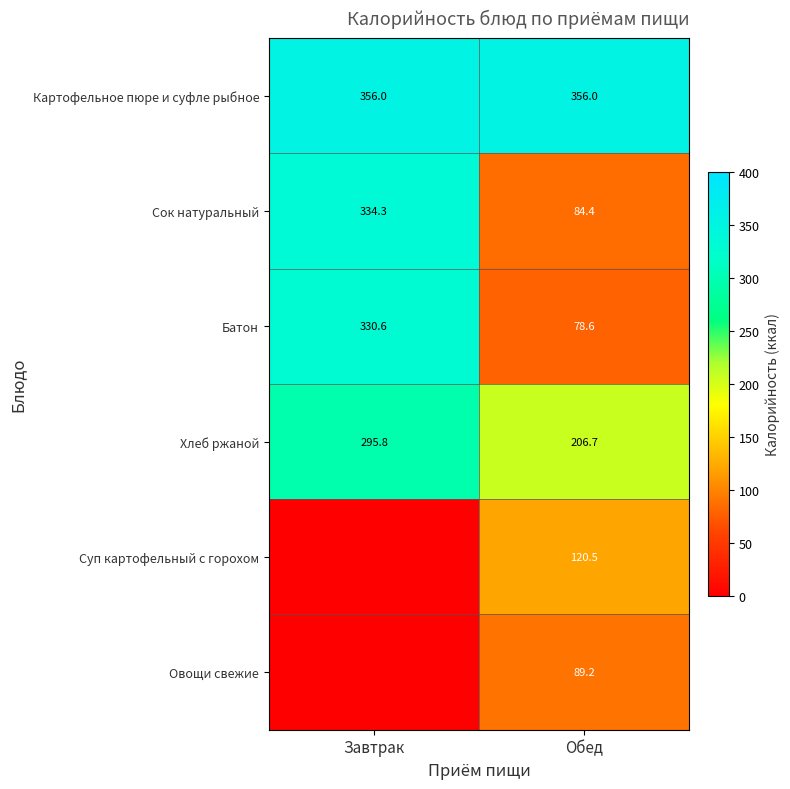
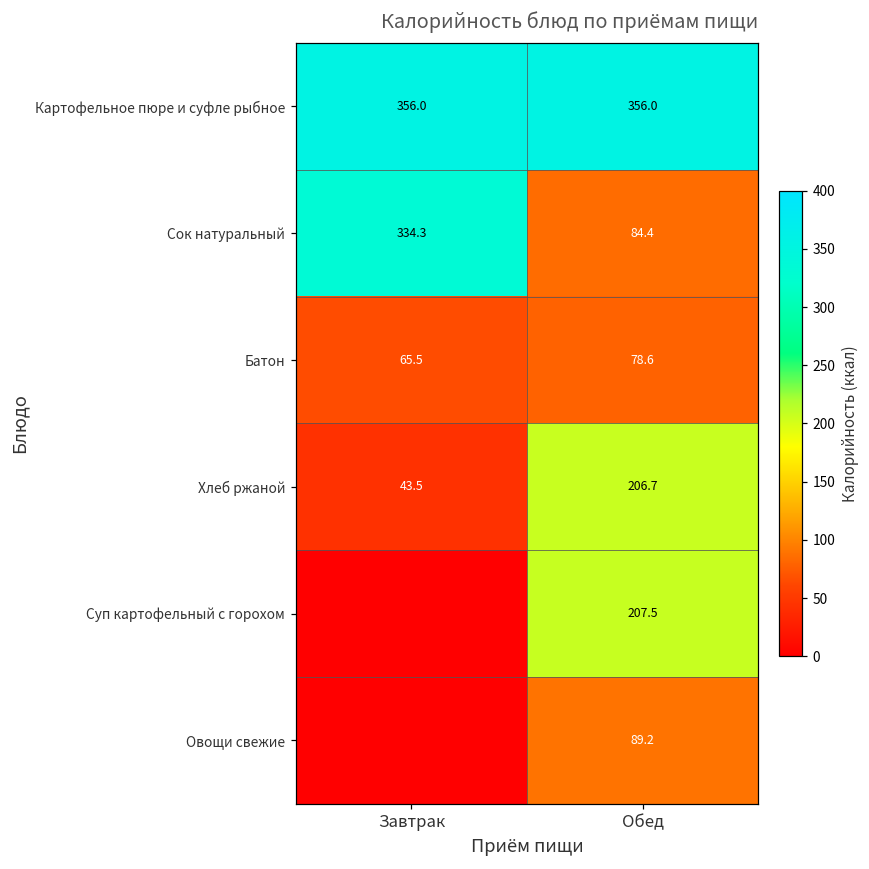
  {
    "Картофельное пюре и суфле рыбное": {
      "Завтрак": 356.0,
      "Обед": 356.0
    },
    "Сок натуральный": {
      "Завтрак": 334.3,
      "Обед": 84.4
    },
    "Батон": {
-     "Завтрак": 330.6,
+     "Завтрак": 65.5,
      "Обед": 78.6
    },
    "Хлеб ржаной": {
-     "Завтрак": 295.8,
+     "Завтрак": 43.5,
      "Обед": 206.7
    },
    "Суп картофельный с горохом": {
-     "Обед": 120.5
+     "Обед": 207.5
    },
    "Овощи свежие": {
      "Обед": 89.2
    }
  }
